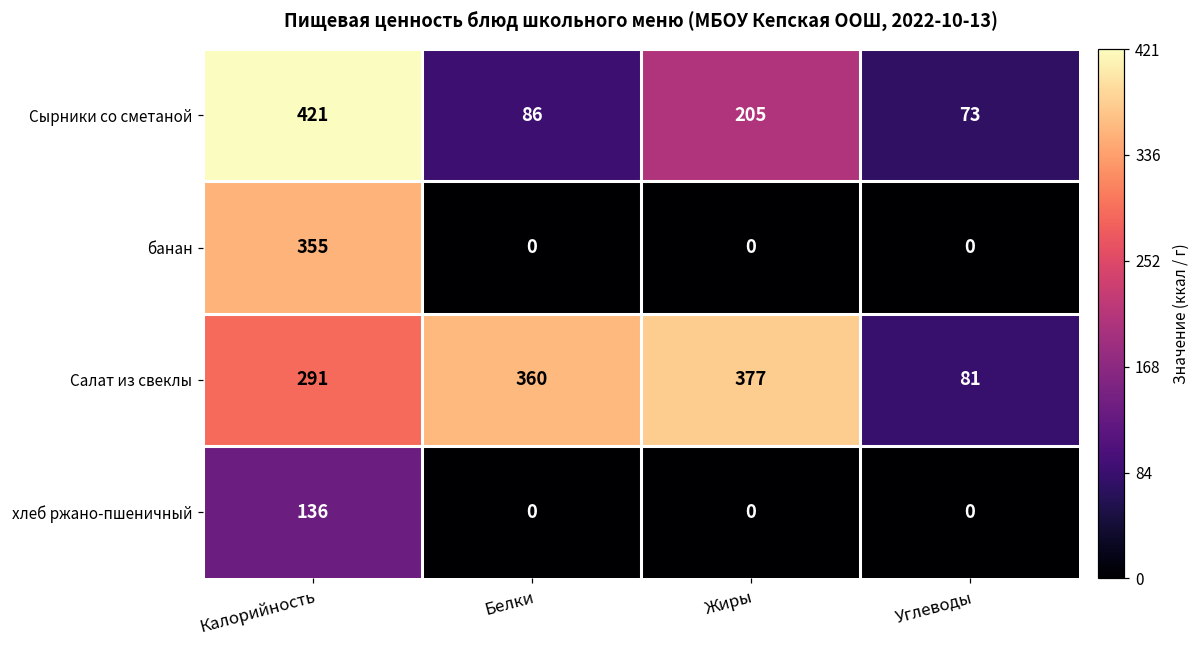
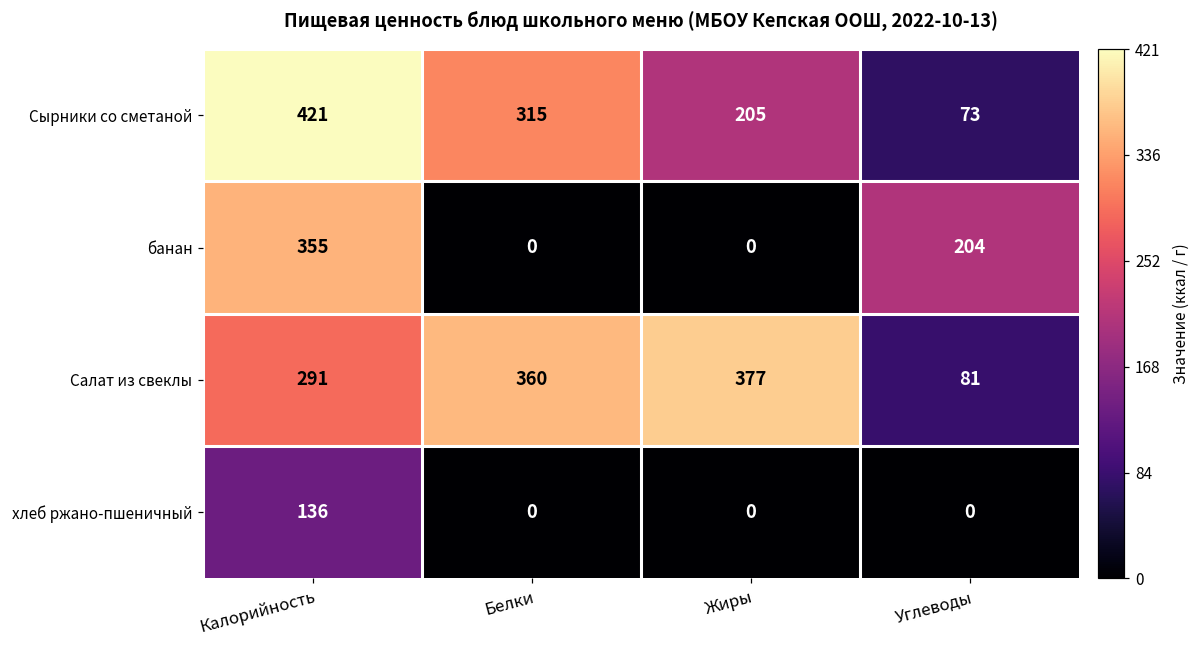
  {
    "Сырники со сметаной": {
      "Калорийность": 421,
-     "Белки": 86,
+     "Белки": 315,
      "Жиры": 205,
      "Углеводы": 73
    },
    "банан": {
      "Калорийность": 355,
      "Белки": 0,
      "Жиры": 0,
-     "Углеводы": 0
+     "Углеводы": 204
    },
    "Салат из свеклы": {
      "Калорийность": 291,
      "Белки": 360,
      "Жиры": 377,
      "Углеводы": 81
    },
    "хлеб ржано-пшеничный": {
      "Калорийность": 136,
      "Белки": 0,
      "Жиры": 0,
      "Углеводы": 0
    }
  }
